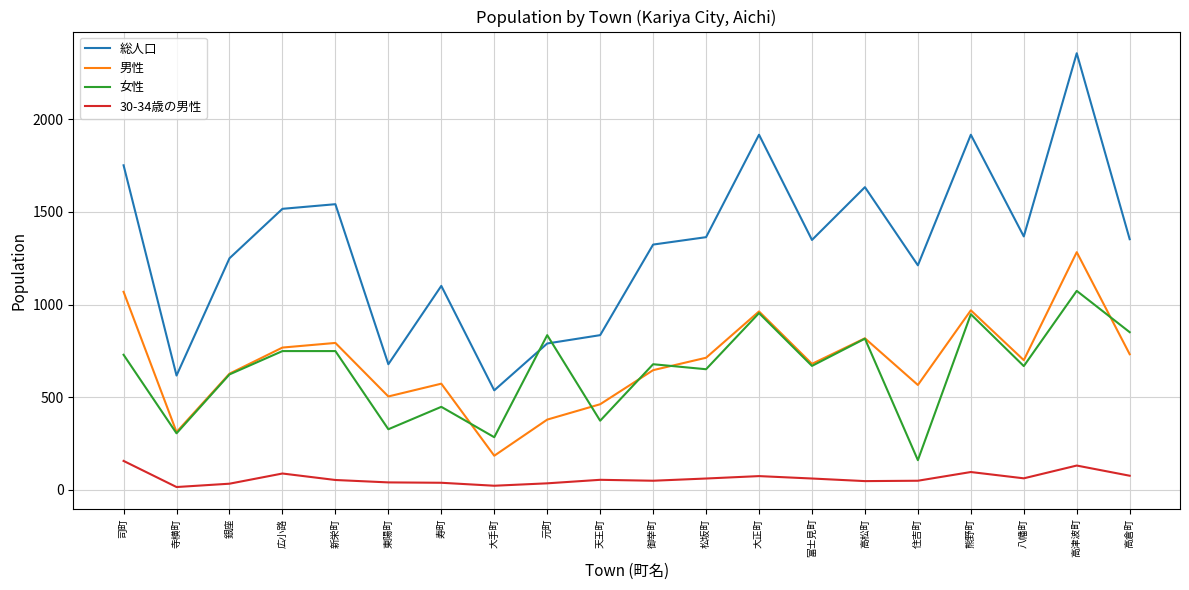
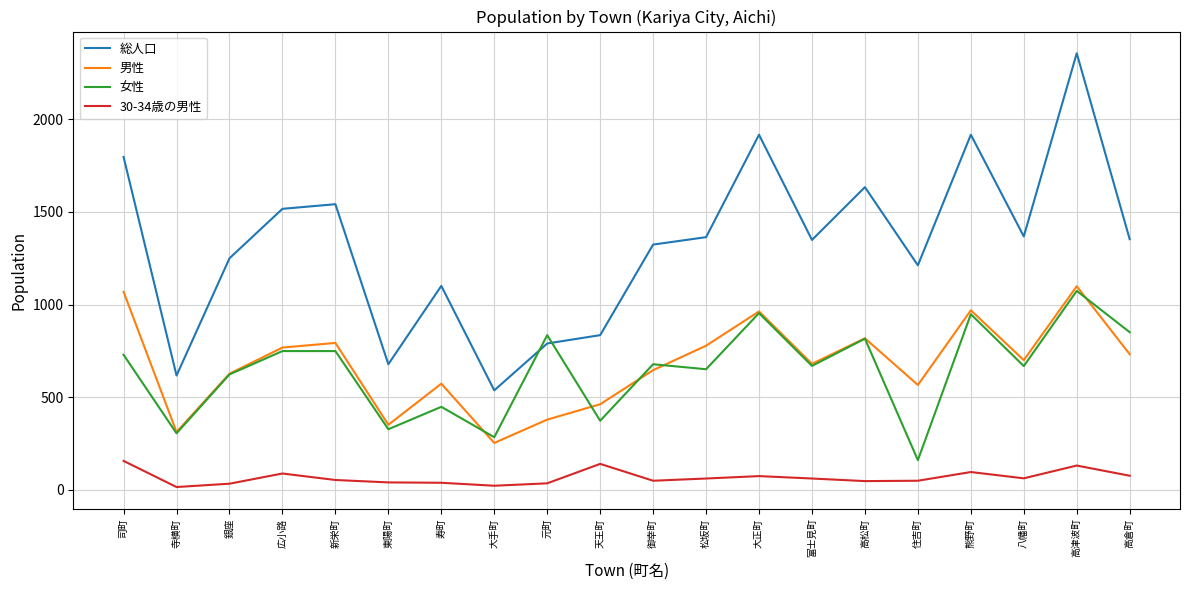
  {
    "総人口": {
-     "司町": 1750,
+     "司町": 1800,
      "寺横町": 620,
      "銀座": 1250,
      "広小路": 1520,
      "新栄町": 1540,
      "東陽町": 680,
      "寿町": 1100,
      "大手町": 540,
      "元町": 790,
      "天王町": 840,
      "御幸町": 1320,
      "松坂町": 1360,
      "大正町": 1920,
      "富士見町": 1350,
      "高松町": 1630,
      "住吉町": 1210,
      "熊野町": 1920,
      "八幡町": 1370,
      "高津波町": 2360,
      "高倉町": 1350
    },
    "男性": {
      "司町": 1070,
      "広小路": 770,
      "新栄町": 790,
-     "東陽町": 500,
+     "東陽町": 350,
      "寿町": 570,
-     "大手町": 180,
+     "大手町": 250,
      "元町": 380,
      "天王町": 460,
      "御幸町": 650,
-     "松坂町": 710,
+     "松坂町": 780,
      "住吉町": 570,
      "熊野町": 970,
      "八幡町": 700,
-     "高津波町": 1280,
+     "高津波町": 1100,
      "高倉町": 730
    },
    "女性": {
      "司町": 730,
      "広小路": 750,
      "新栄町": 750,
      "東陽町": 330,
      "寿町": 450,
      "大手町": 280,
      "元町": 840,
      "天王町": 370,
      "御幸町": 680,
      "松坂町": 650,
      "住吉町": 160,
      "熊野町": 950,
      "八幡町": 670,
      "高津波町": 1070,
      "高倉町": 850
    },
    "30-34歳の男性": {
      "司町": 160,
      "寺横町": 20,
      "銀座": 30,
      "広小路": 90,
      "新栄町": 50,
      "東陽町": 40,
      "寿町": 40,
      "大手町": 20,
      "元町": 40,
-     "天王町": 50,
+     "天王町": 140,
      "御幸町": 50,
      "松坂町": 60,
      "大正町": 70,
      "富士見町": 60,
      "高松町": 50,
      "住吉町": 50,
      "熊野町": 100,
      "八幡町": 60,
      "高津波町": 130,
      "高倉町": 80
    }
  }
